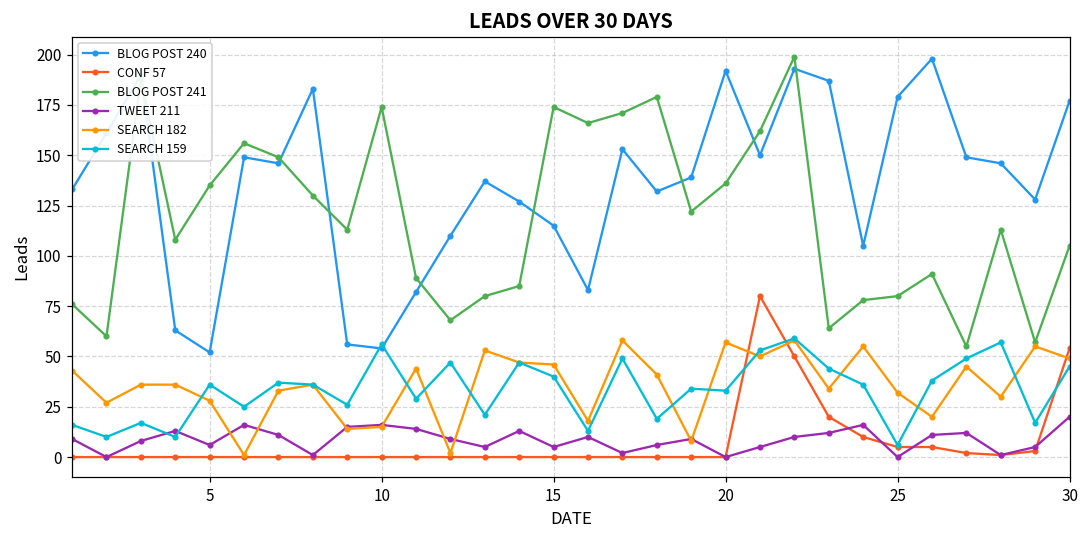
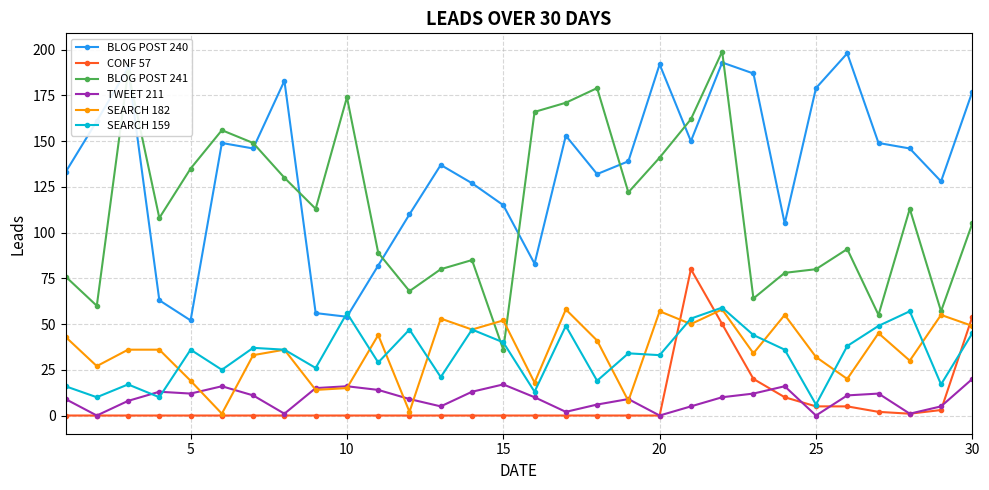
  {
    "CONF 57": {
      "5": 0,
      "10": 0,
      "15": 0,
      "30": 54
    },
    "BLOG POST 241": {
      "5": 135,
      "10": 174,
-     "15": 174,
-     "20": 136,
+     "15": 36,
+     "20": 141,
      "25": 80,
      "30": 105
    },
    "TWEET 211": {
-     "5": 6,
-     "15": 5,
+     "5": 12,
+     "15": 17,
      "25": 0,
      "30": 20
    },
    "SEARCH 182": {
-     "5": 28,
-     "15": 46,
+     "5": 19,
+     "15": 52,
      "20": 57,
      "25": 32,
      "30": 49
    }
  }
